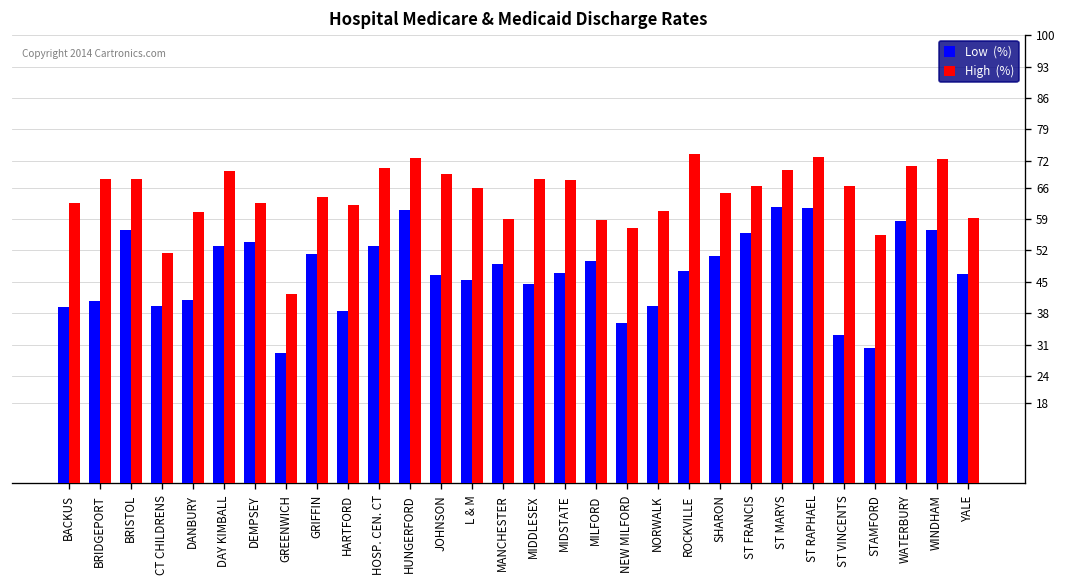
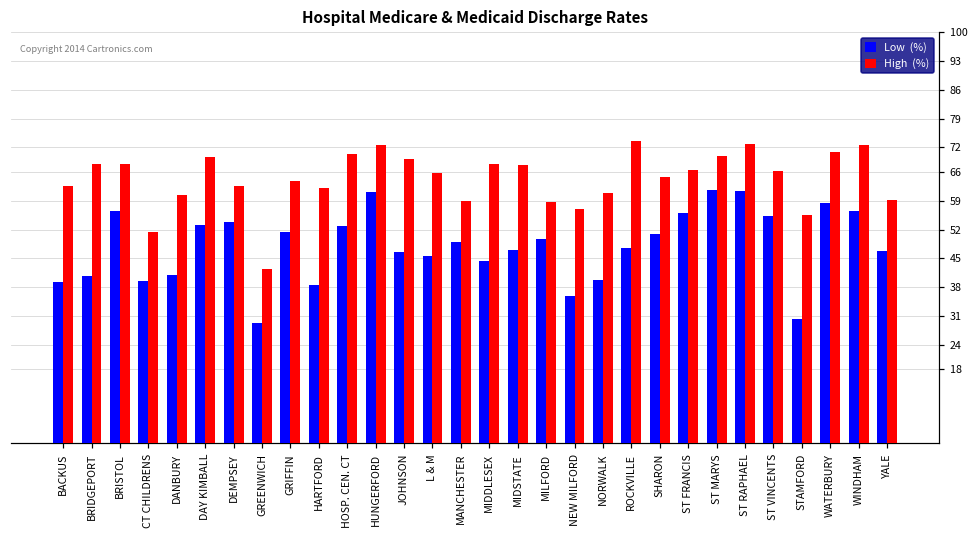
  {
    "Low (%)": {
      "BACKUS": 39,
      "BRIDGEPORT": 41,
      "BRISTOL": 56,
      "CT CHILDRENS": 40,
      "DANBURY": 41,
      "DAY KIMBALL": 53,
      "DEMPSEY": 54,
      "GREENWICH": 29,
      "GRIFFIN": 51,
      "HARTFORD": 39,
      "HOSP. CEN. CT": 53,
      "HUNGERFORD": 61,
      "JOHNSON": 47,
      "L & M": 46,
      "MANCHESTER": 49,
      "MIDDLESEX": 44,
      "MIDSTATE": 47,
      "MILFORD": 50,
      "NEW MILFORD": 36,
      "NORWALK": 40,
      "ROCKVILLE": 48,
      "SHARON": 51,
      "ST FRANCIS": 56,
      "ST MARYS": 62,
      "ST RAPHAEL": 61,
-     "ST VINCENTS": 33,
+     "ST VINCENTS": 55,
      "STAMFORD": 30,
      "WATERBURY": 59,
      "WINDHAM": 57,
      "YALE": 47
    },
    "High (%)": {
      "BACKUS": 63,
      "BRIDGEPORT": 68,
      "BRISTOL": 68,
      "CT CHILDRENS": 51,
      "DANBURY": 61,
      "DAY KIMBALL": 70,
      "DEMPSEY": 63,
      "GREENWICH": 42,
      "GRIFFIN": 64,
      "HARTFORD": 62,
      "HOSP. CEN. CT": 70,
      "HUNGERFORD": 73,
      "JOHNSON": 69,
      "L & M": 66,
      "MANCHESTER": 59,
      "MIDDLESEX": 68,
      "MIDSTATE": 68,
      "MILFORD": 59,
      "NEW MILFORD": 57,
      "NORWALK": 61,
      "ROCKVILLE": 74,
      "SHARON": 65,
      "ST FRANCIS": 66,
      "ST MARYS": 70,
      "ST RAPHAEL": 73,
      "ST VINCENTS": 66,
      "STAMFORD": 55,
      "WATERBURY": 71,
      "WINDHAM": 72,
      "YALE": 59
    }
  }
